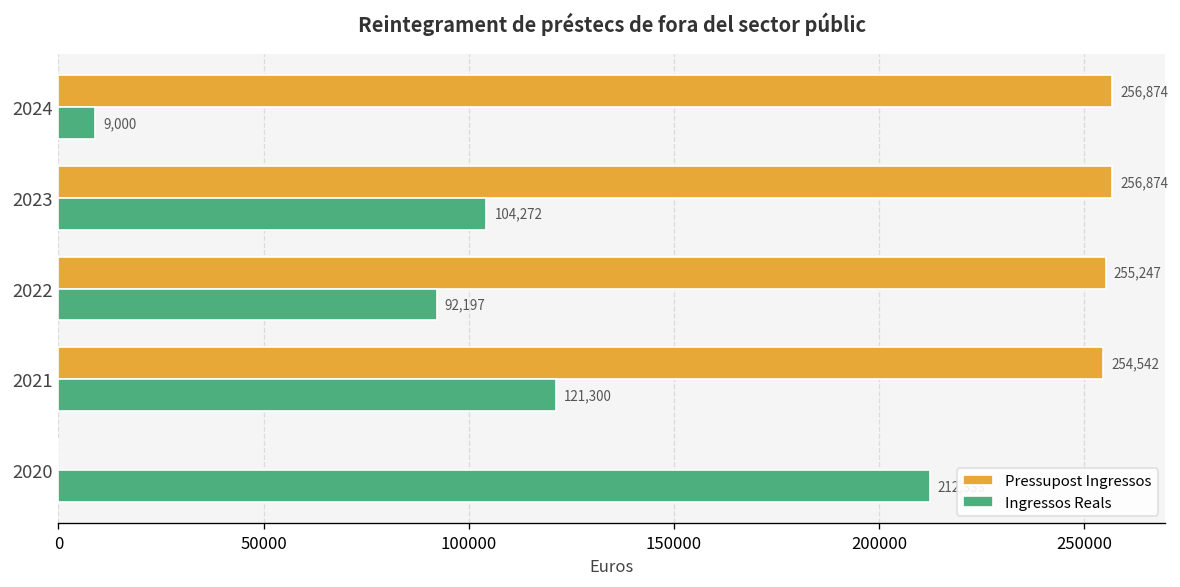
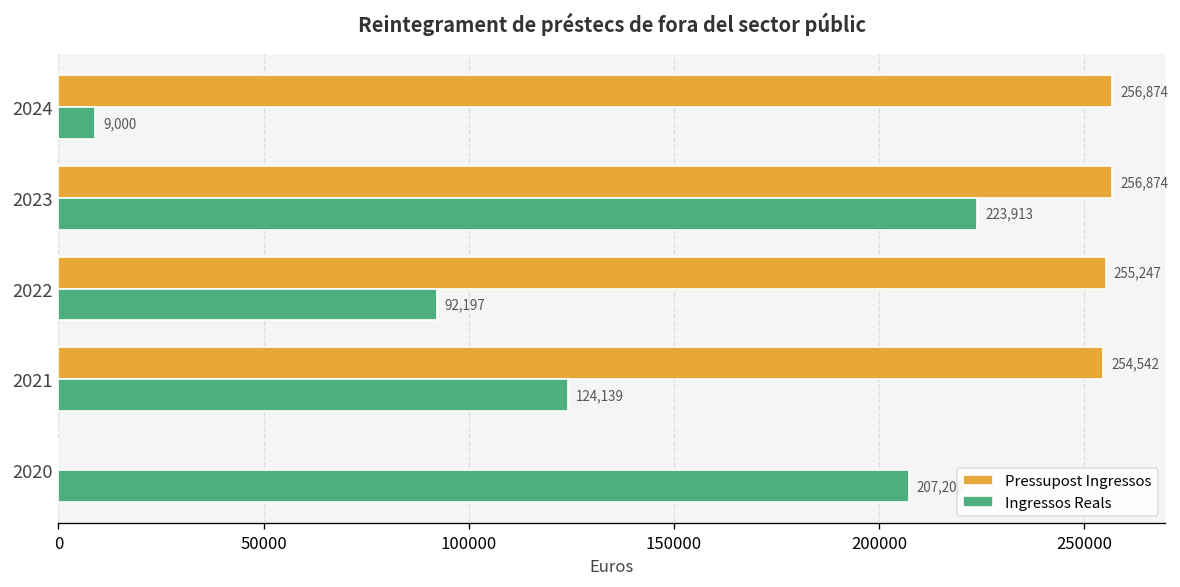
  {
    "Pressupost Ingressos": {
      "2024": "256,874",
      "2023": "256,874",
      "2022": "255,247",
      "2021": "254,542"
    },
    "Ingressos Reals": {
      "2024": "9,000",
-     "2023": "104,272",
+     "2023": "223,913",
      "2022": "92,197",
-     "2021": "121,300",
-     "2020": "212000"
+     "2021": "124,139",
+     "2020": "207000"
    }
  }
